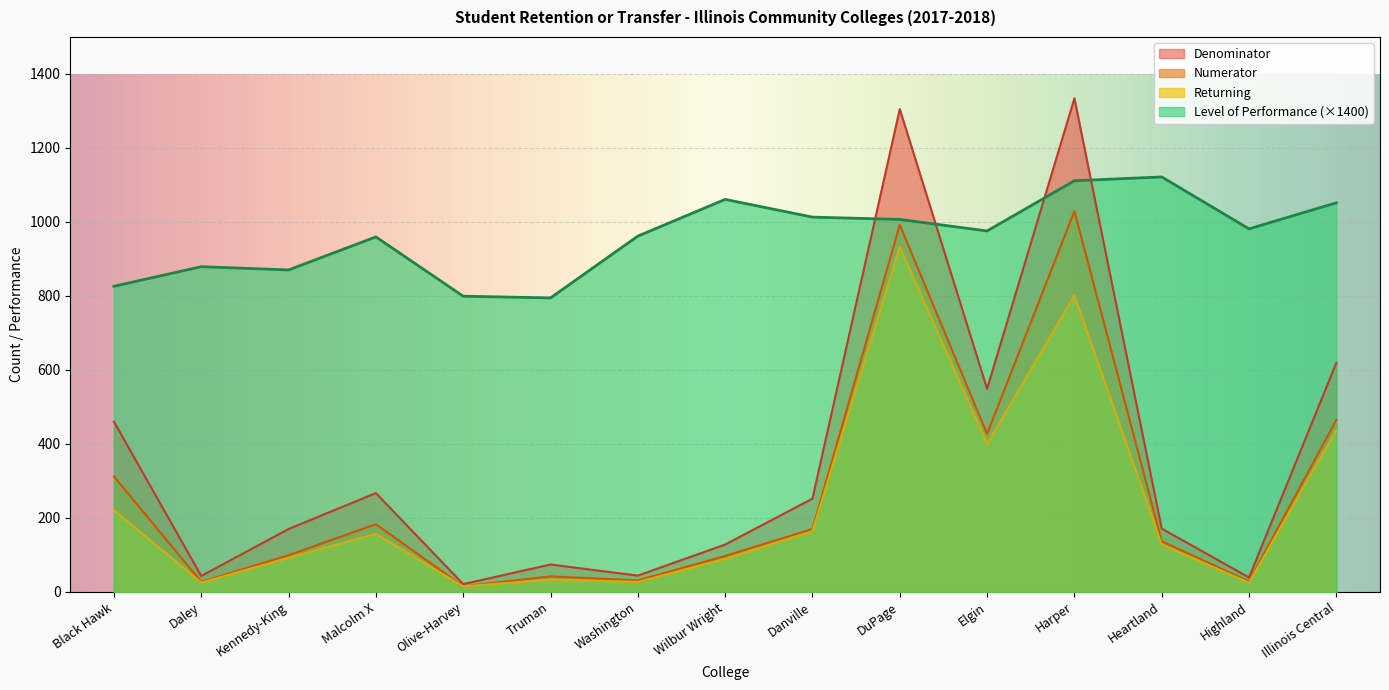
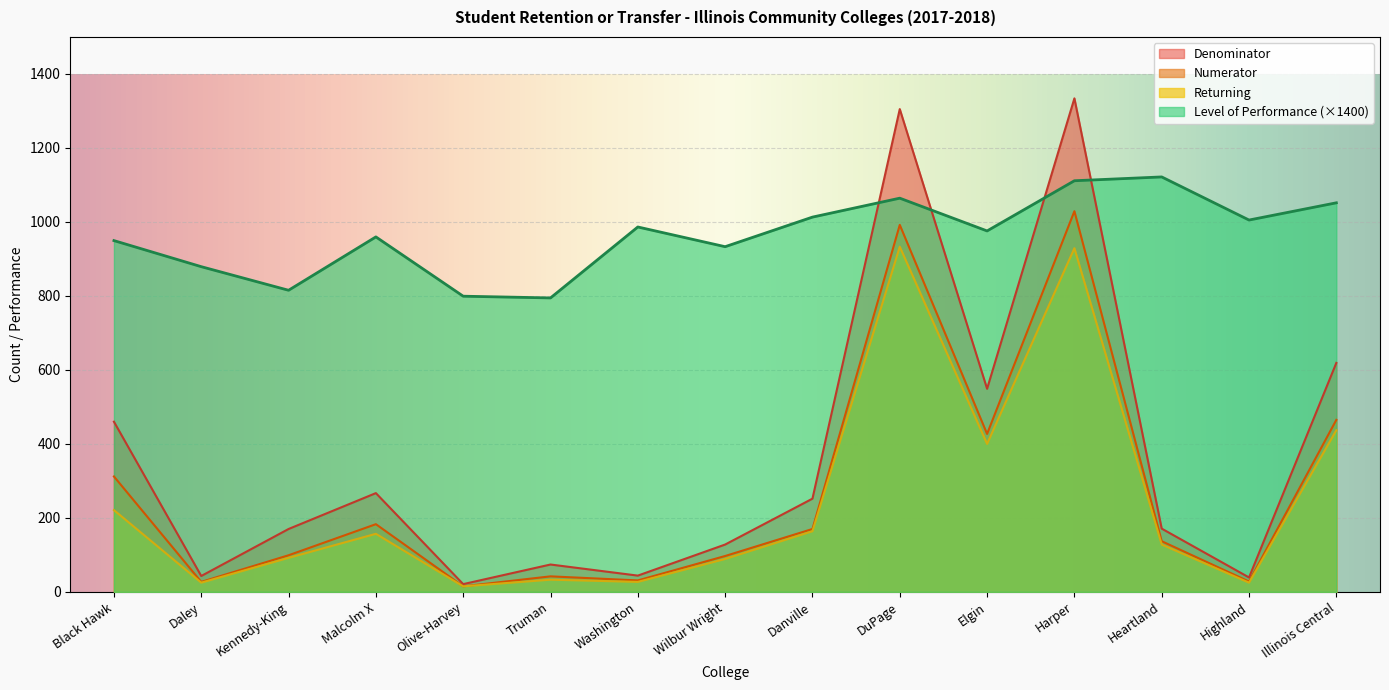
  {
    "Returning": {
      "Black Hawk": 220,
      "Kennedy-King": 90,
      "Malcolm X": 160,
      "Truman": 30,
      "Wilbur Wright": 90,
      "DuPage": 930,
      "Elgin": 400,
-     "Harper": 800,
+     "Harper": 930,
      "Heartland": 130,
      "Illinois Central": 440
    },
    "Level of Performance (×1400)": {
-     "Black Hawk": 830,
+     "Black Hawk": 950,
      "Daley": 880,
-     "Kennedy-King": 870,
+     "Kennedy-King": 820,
      "Malcolm X": 960,
      "Olive-Harvey": 800,
      "Truman": 790,
-     "Washington": 960,
-     "Wilbur Wright": 1060,
+     "Washington": 990,
+     "Wilbur Wright": 930,
      "Danville": 1010,
-     "DuPage": 1010,
+     "DuPage": 1060,
      "Elgin": 980,
      "Harper": 1110,
      "Heartland": 1120,
-     "Highland": 980,
+     "Highland": 1010,
      "Illinois Central": 1050
    }
  }
